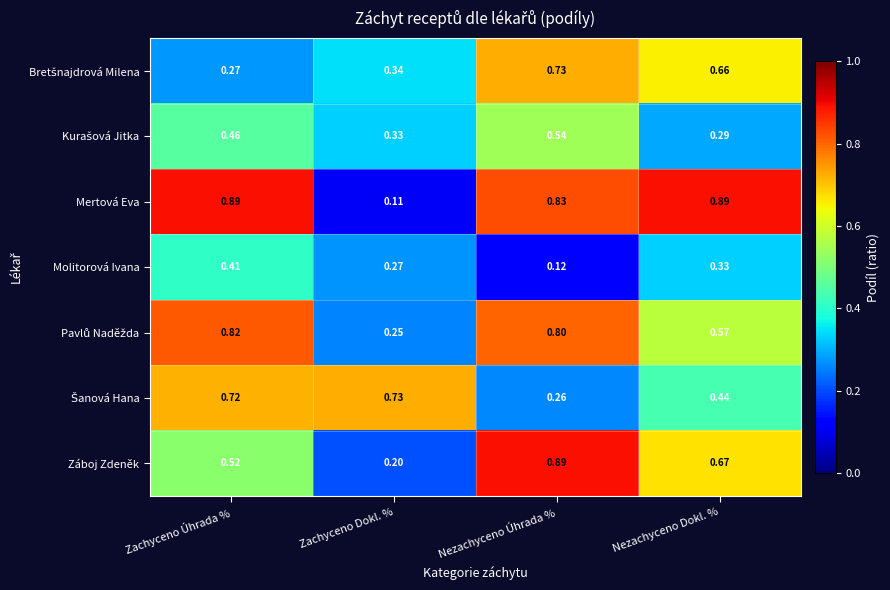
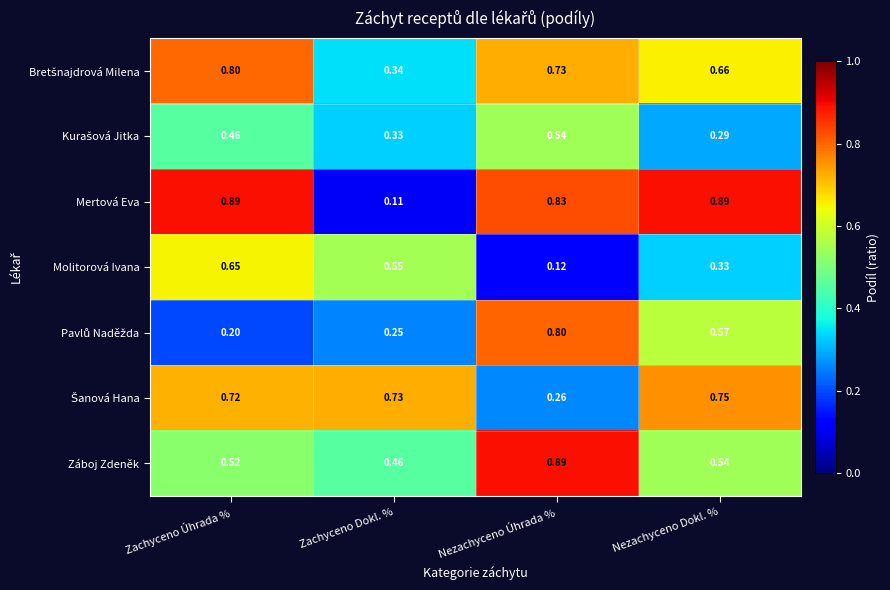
  {
    "Bretšnajdrová Milena": {
-     "Zachyceno Úhrada %": 0.27,
+     "Zachyceno Úhrada %": 0.80,
      "Zachyceno Dokl. %": 0.34,
      "Nezachyceno Úhrada %": 0.73,
      "Nezachyceno Dokl. %": 0.66
    },
    "Kurašová Jitka": {
      "Zachyceno Úhrada %": 0.46,
      "Zachyceno Dokl. %": 0.33,
      "Nezachyceno Úhrada %": 0.54,
      "Nezachyceno Dokl. %": 0.29
    },
    "Mertová Eva": {
      "Zachyceno Úhrada %": 0.89,
      "Zachyceno Dokl. %": 0.11,
      "Nezachyceno Úhrada %": 0.83,
      "Nezachyceno Dokl. %": 0.89
    },
    "Molitorová Ivana": {
-     "Zachyceno Úhrada %": 0.41,
-     "Zachyceno Dokl. %": 0.27,
+     "Zachyceno Úhrada %": 0.65,
+     "Zachyceno Dokl. %": 0.55,
      "Nezachyceno Úhrada %": 0.12,
      "Nezachyceno Dokl. %": 0.33
    },
    "Pavlů Naděžda": {
-     "Zachyceno Úhrada %": 0.82,
+     "Zachyceno Úhrada %": 0.20,
      "Zachyceno Dokl. %": 0.25,
      "Nezachyceno Úhrada %": 0.80,
      "Nezachyceno Dokl. %": 0.57
    },
    "Šanová Hana": {
      "Zachyceno Úhrada %": 0.72,
      "Zachyceno Dokl. %": 0.73,
      "Nezachyceno Úhrada %": 0.26,
-     "Nezachyceno Dokl. %": 0.44
+     "Nezachyceno Dokl. %": 0.75
    },
    "Záboj Zdeněk": {
      "Zachyceno Úhrada %": 0.52,
-     "Zachyceno Dokl. %": 0.20,
+     "Zachyceno Dokl. %": 0.46,
      "Nezachyceno Úhrada %": 0.89,
-     "Nezachyceno Dokl. %": 0.67
+     "Nezachyceno Dokl. %": 0.54
    }
  }
